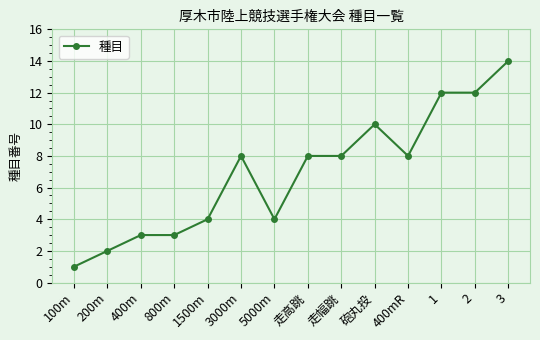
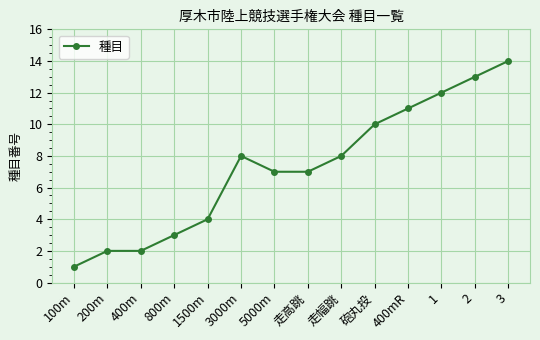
  {
    "100m": 1,
    "200m": 2,
-   "400m": 3,
+   "400m": 2,
    "800m": 3,
    "1500m": 4,
    "3000m": 8,
-   "5000m": 4,
-   "走高跳": 8,
+   "5000m": 7,
+   "走高跳": 7,
    "走幅跳": 8,
    "砲丸投": 10,
-   "400mR": 8,
+   "400mR": 11,
    "1": 12,
-   "2": 12,
+   "2": 13,
    "3": 14
  }
